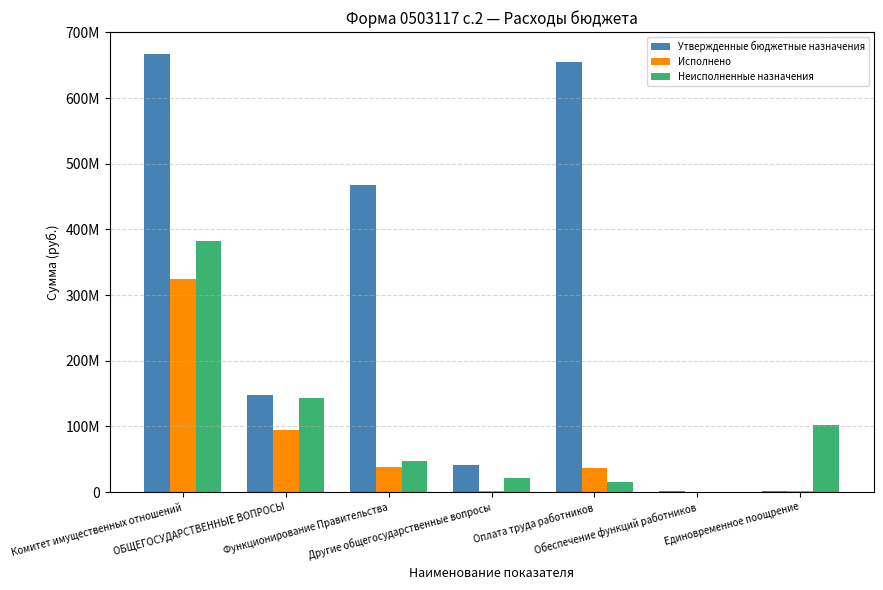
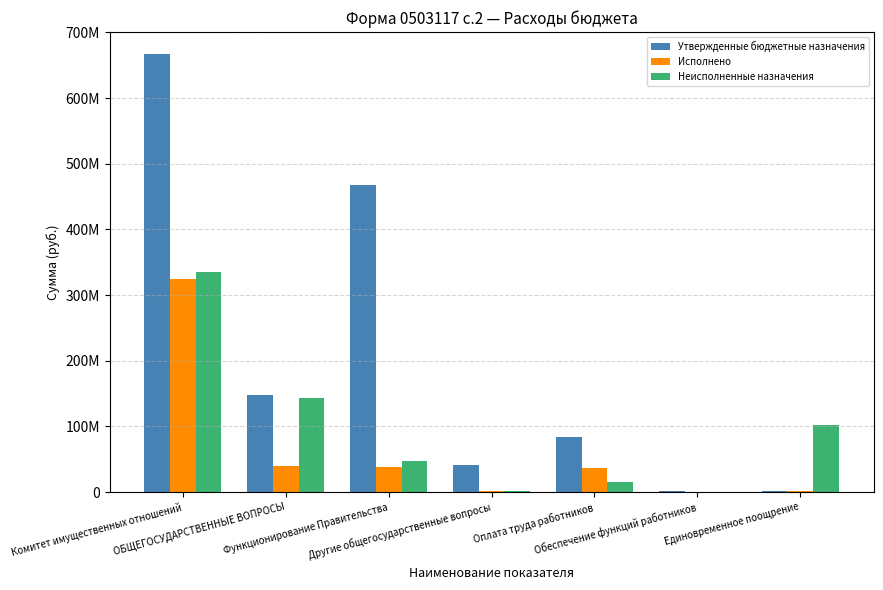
  {
    "Утвержденные бюджетные назначения": {
      "Комитет имущественных отношений": 670000000,
      "ОБЩЕГОСУДАРСТВЕННЫЕ ВОПРОСЫ": 150000000,
      "Функционирование Правительства": 470000000,
      "Другие общегосударственные вопросы": 40000000,
-     "Оплата труда работников": 660000000
+     "Оплата труда работников": 80000000
    },
    "Исполнено": {
      "Комитет имущественных отношений": 320000000,
-     "ОБЩЕГОСУДАРСТВЕННЫЕ ВОПРОСЫ": 90000000,
+     "ОБЩЕГОСУДАРСТВЕННЫЕ ВОПРОСЫ": 40000000,
      "Функционирование Правительства": 40000000,
      "Оплата труда работников": 40000000
    },
    "Неисполненные назначения": {
-     "Комитет имущественных отношений": 380000000,
+     "Комитет имущественных отношений": 340000000,
      "ОБЩЕГОСУДАРСТВЕННЫЕ ВОПРОСЫ": 140000000,
      "Функционирование Правительства": 50000000,
-     "Другие общегосударственные вопросы": 20000000,
+     "Другие общегосударственные вопросы": 0,
      "Оплата труда работников": 20000000,
      "Единовременное поощрение": 100000000
    }
  }
